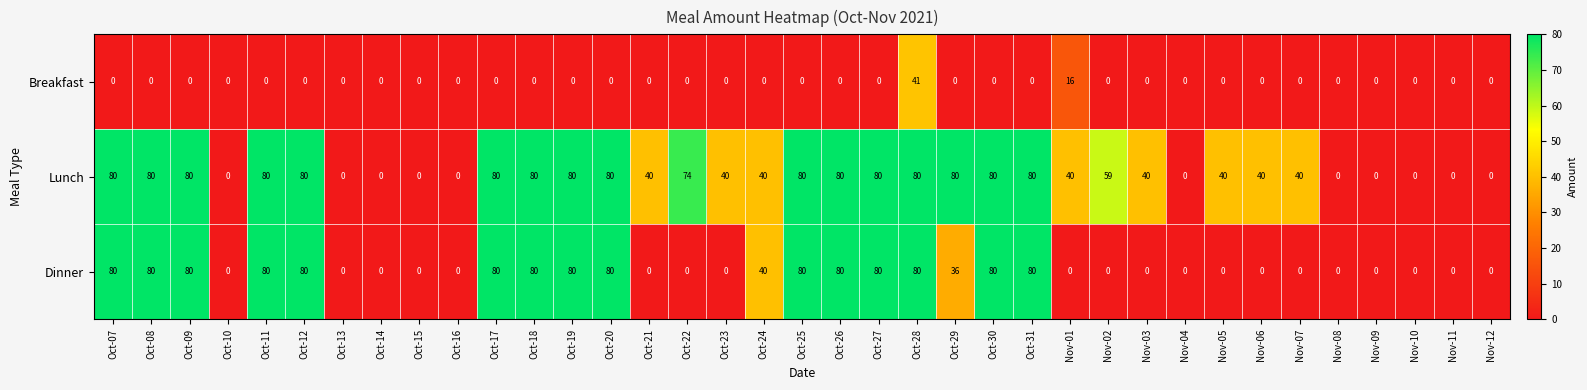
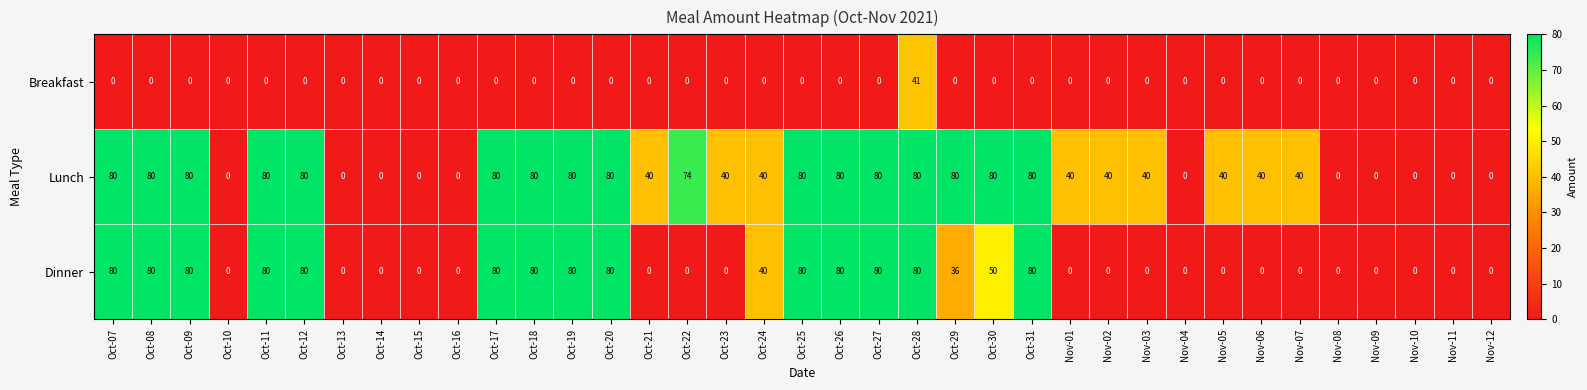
  {
    "Breakfast": {
      "Oct-07": 0,
      "Oct-08": 0,
      "Oct-09": 0,
      "Oct-10": 0,
      "Oct-11": 0,
      "Oct-12": 0,
      "Oct-13": 0,
      "Oct-14": 0,
      "Oct-15": 0,
      "Oct-16": 0,
      "Oct-17": 0,
      "Oct-18": 0,
      "Oct-19": 0,
      "Oct-20": 0,
      "Oct-21": 0,
      "Oct-22": 0,
      "Oct-23": 0,
      "Oct-24": 0,
      "Oct-25": 0,
      "Oct-26": 0,
      "Oct-27": 0,
      "Oct-28": 41,
      "Oct-29": 0,
      "Oct-30": 0,
      "Oct-31": 0,
-     "Nov-01": 16,
+     "Nov-01": 0,
      "Nov-02": 0,
      "Nov-03": 0,
      "Nov-04": 0,
      "Nov-05": 0,
      "Nov-06": 0,
      "Nov-07": 0,
      "Nov-08": 0,
      "Nov-09": 0,
      "Nov-10": 0,
      "Nov-11": 0,
      "Nov-12": 0
    },
    "Lunch": {
      "Oct-07": 80,
      "Oct-08": 80,
      "Oct-09": 80,
      "Oct-10": 0,
      "Oct-11": 80,
      "Oct-12": 80,
      "Oct-13": 0,
      "Oct-14": 0,
      "Oct-15": 0,
      "Oct-16": 0,
      "Oct-17": 80,
      "Oct-18": 80,
      "Oct-19": 80,
      "Oct-20": 80,
      "Oct-21": 40,
      "Oct-22": 74,
      "Oct-23": 40,
      "Oct-24": 40,
      "Oct-25": 80,
      "Oct-26": 80,
      "Oct-27": 80,
      "Oct-28": 80,
      "Oct-29": 80,
      "Oct-30": 80,
      "Oct-31": 80,
      "Nov-01": 40,
-     "Nov-02": 59,
+     "Nov-02": 40,
      "Nov-03": 40,
      "Nov-04": 0,
      "Nov-05": 40,
      "Nov-06": 40,
      "Nov-07": 40,
      "Nov-08": 0,
      "Nov-09": 0,
      "Nov-10": 0,
      "Nov-11": 0,
      "Nov-12": 0
    },
    "Dinner": {
      "Oct-07": 80,
      "Oct-08": 80,
      "Oct-09": 80,
      "Oct-10": 0,
      "Oct-11": 80,
      "Oct-12": 80,
      "Oct-13": 0,
      "Oct-14": 0,
      "Oct-15": 0,
      "Oct-16": 0,
      "Oct-17": 80,
      "Oct-18": 80,
      "Oct-19": 80,
      "Oct-20": 80,
      "Oct-21": 0,
      "Oct-22": 0,
      "Oct-23": 0,
      "Oct-24": 40,
      "Oct-25": 80,
      "Oct-26": 80,
      "Oct-27": 80,
      "Oct-28": 80,
      "Oct-29": 36,
-     "Oct-30": 80,
+     "Oct-30": 50,
      "Oct-31": 80,
      "Nov-01": 0,
      "Nov-02": 0,
      "Nov-03": 0,
      "Nov-04": 0,
      "Nov-05": 0,
      "Nov-06": 0,
      "Nov-07": 0,
      "Nov-08": 0,
      "Nov-09": 0,
      "Nov-10": 0,
      "Nov-11": 0,
      "Nov-12": 0
    }
  }
